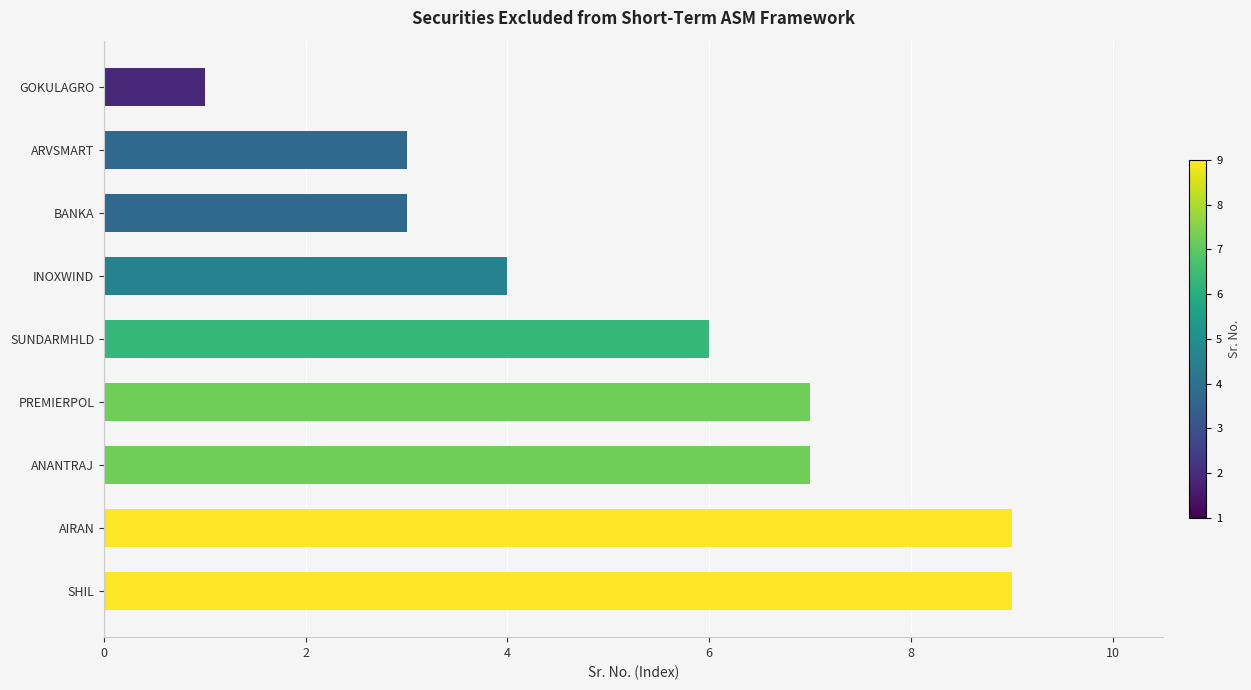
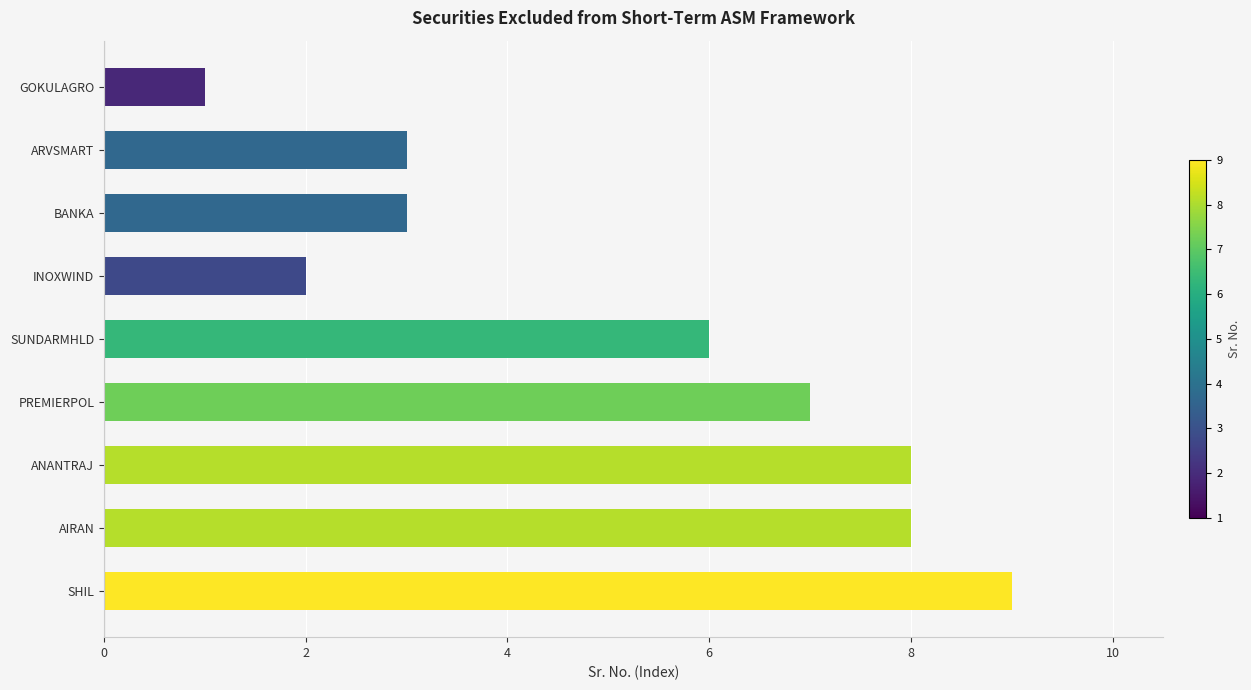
  {
    "GOKULAGRO": 1,
    "ARVSMART": 3,
    "BANKA": 3,
-   "INOXWIND": 4,
+   "INOXWIND": 2,
    "SUNDARMHLD": 6,
    "PREMIERPOL": 7,
-   "ANANTRAJ": 7,
-   "AIRAN": 9,
+   "ANANTRAJ": 8,
+   "AIRAN": 8,
    "SHIL": 9
  }
